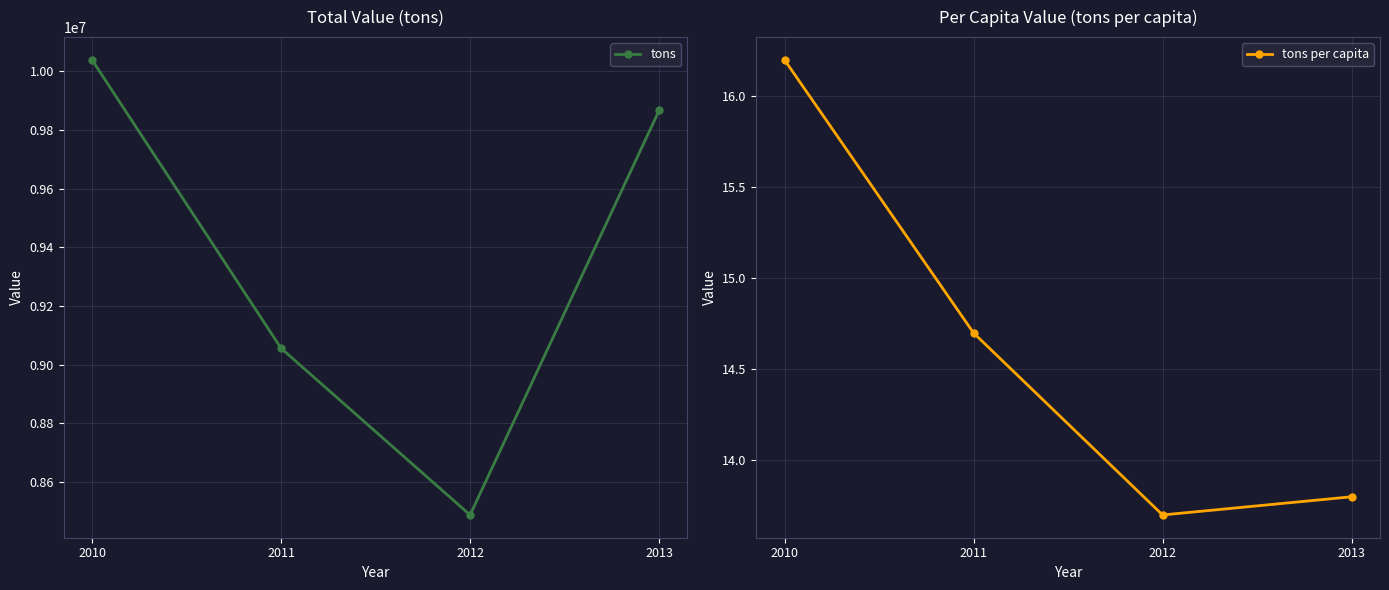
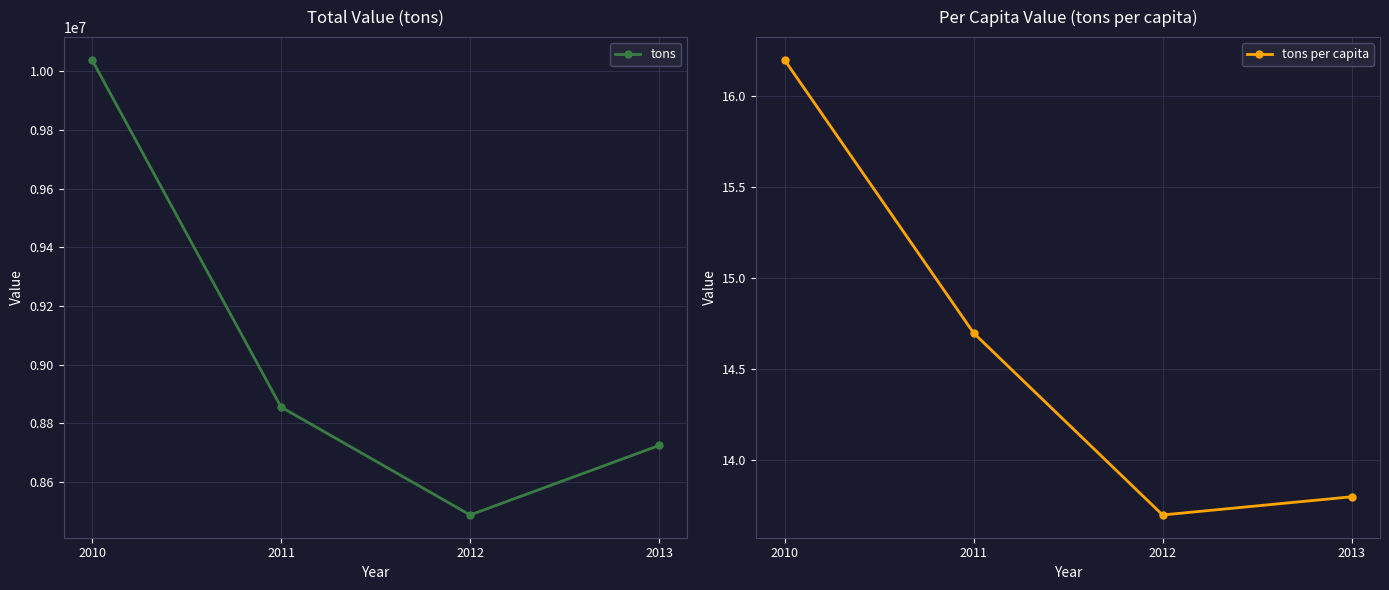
  {
    "Total Value (tons)": {
      "2010": 10040000,
-     "2011": 9060000,
+     "2011": 8860000,
      "2012": 8490000,
-     "2013": 9870000
+     "2013": 8720000
    },
    "Per Capita Value (tons per capita)": {
      "2010": 16.20,
      "2011": 14.70,
      "2012": 13.70,
      "2013": 13.80
    }
  }
